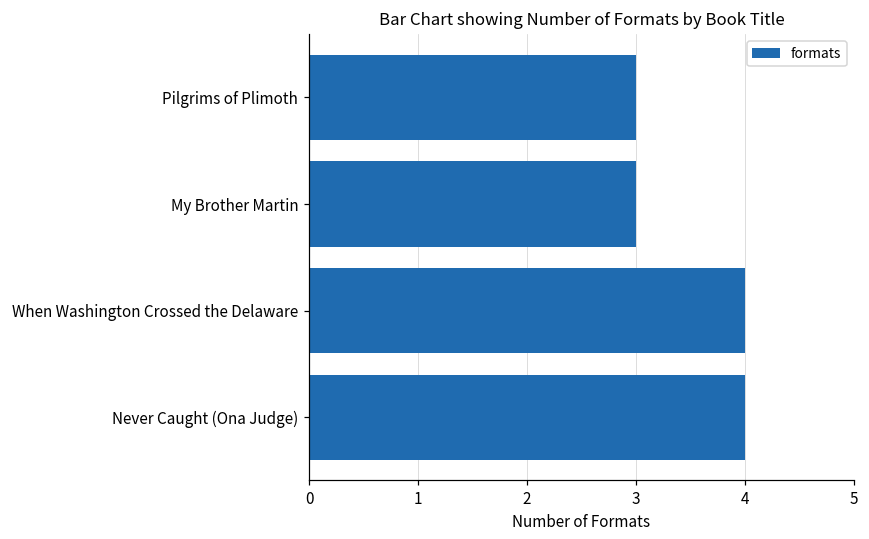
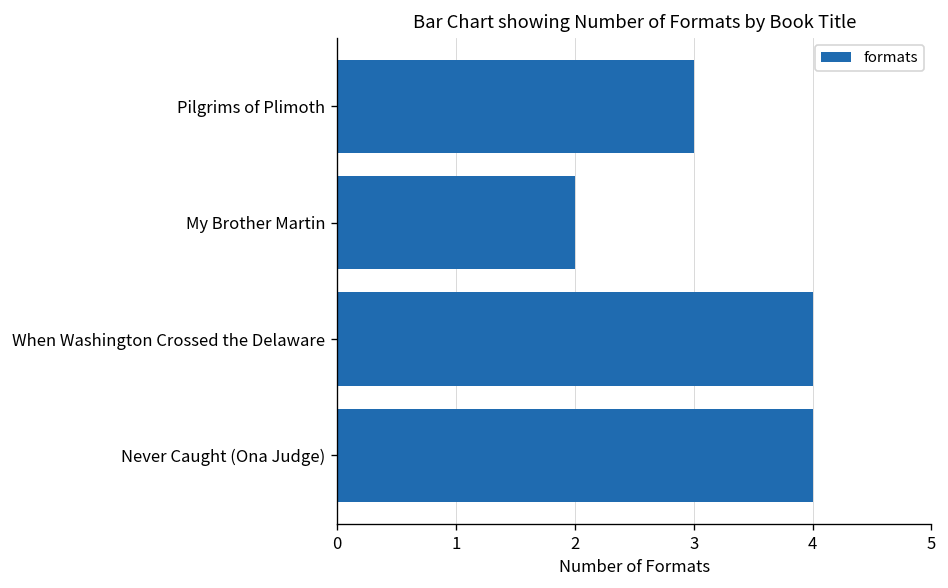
  {
    "Pilgrims of Plimoth": 3,
-   "My Brother Martin": 3,
+   "My Brother Martin": 2,
    "When Washington Crossed the Delaware": 4,
    "Never Caught (Ona Judge)": 4
  }
